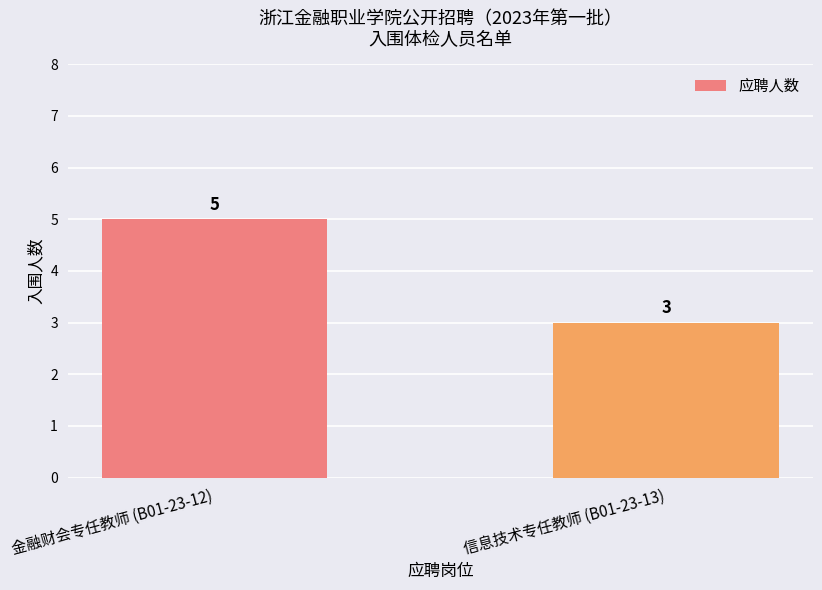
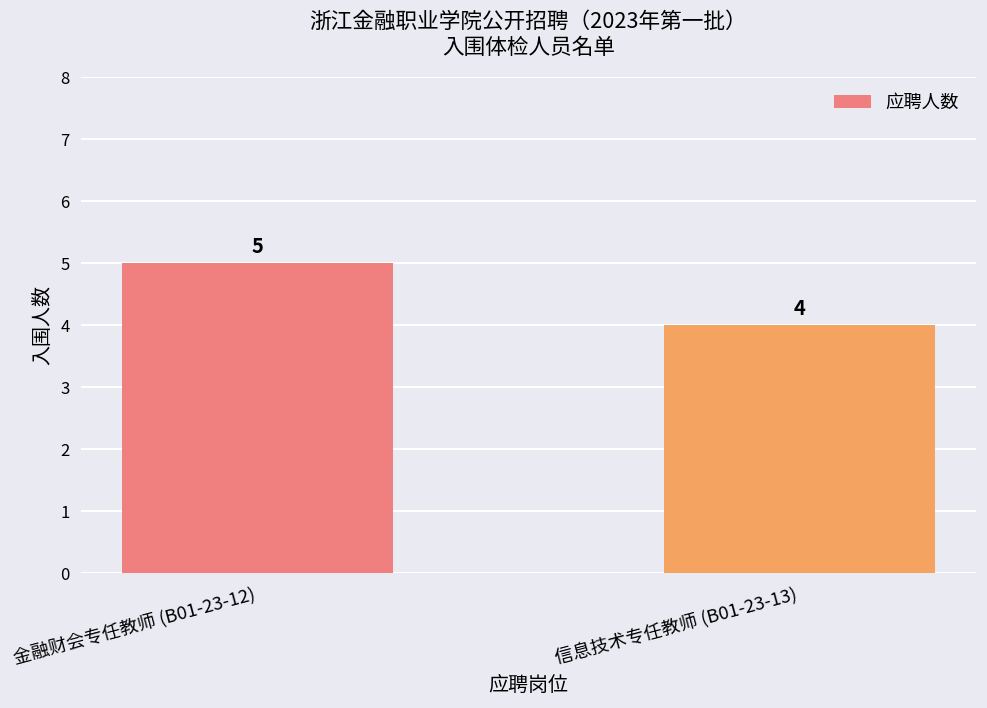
  {
    "金融财会专任教师 (B01-23-12)": 5,
-   "信息技术专任教师 (B01-23-13)": 3
+   "信息技术专任教师 (B01-23-13)": 4
  }
